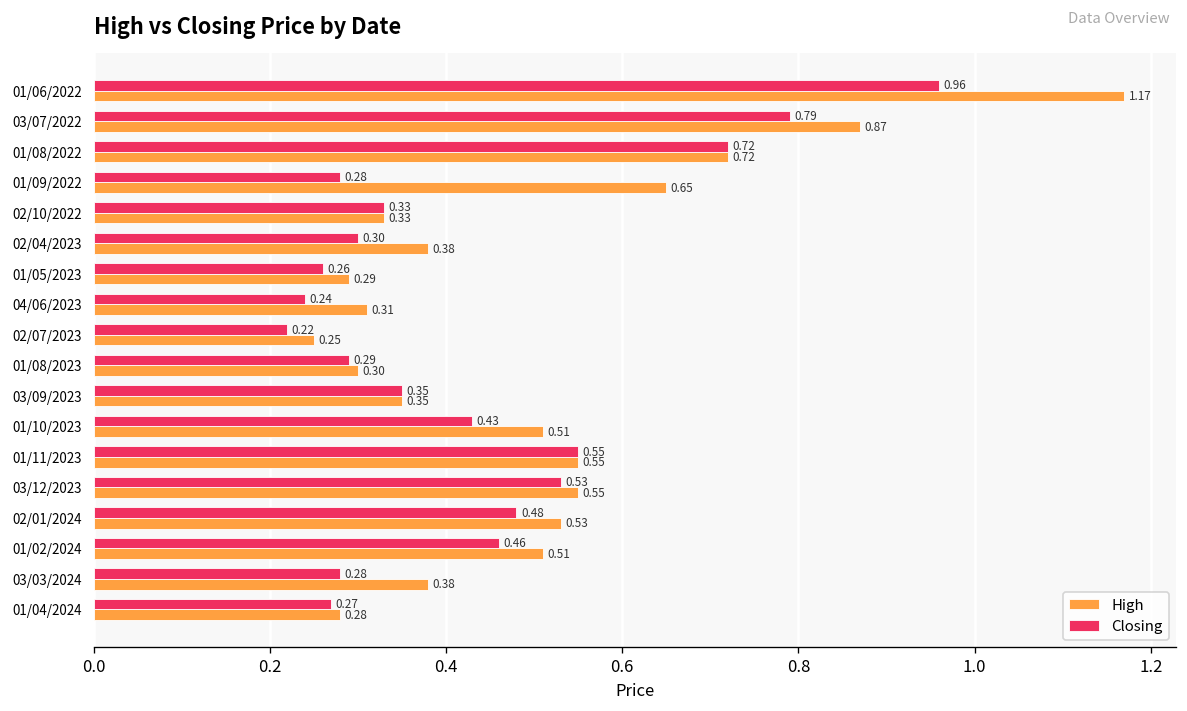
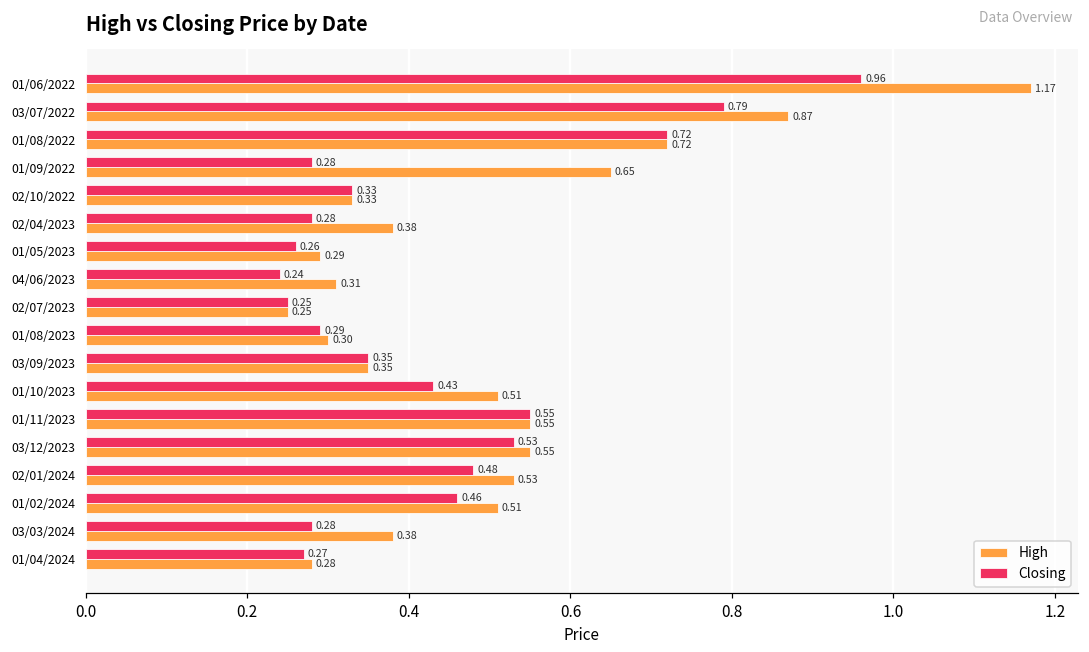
  {
    "High": {
      "01/06/2022": 1.17,
      "03/07/2022": 0.87,
      "01/08/2022": 0.72,
      "01/09/2022": 0.65,
      "02/10/2022": 0.33,
      "02/04/2023": 0.38,
      "01/05/2023": 0.29,
      "04/06/2023": 0.31,
      "02/07/2023": 0.25,
      "01/08/2023": 0.30,
      "03/09/2023": 0.35,
      "01/10/2023": 0.51,
      "01/11/2023": 0.55,
      "03/12/2023": 0.55,
      "02/01/2024": 0.53,
      "01/02/2024": 0.51,
      "03/03/2024": 0.38,
      "01/04/2024": 0.28
    },
    "Closing": {
      "01/06/2022": 0.96,
      "03/07/2022": 0.79,
      "01/08/2022": 0.72,
      "01/09/2022": 0.28,
      "02/10/2022": 0.33,
-     "02/04/2023": 0.30,
+     "02/04/2023": 0.28,
      "01/05/2023": 0.26,
      "04/06/2023": 0.24,
-     "02/07/2023": 0.22,
+     "02/07/2023": 0.25,
      "01/08/2023": 0.29,
      "03/09/2023": 0.35,
      "01/10/2023": 0.43,
      "01/11/2023": 0.55,
      "03/12/2023": 0.53,
      "02/01/2024": 0.48,
      "01/02/2024": 0.46,
      "03/03/2024": 0.28,
      "01/04/2024": 0.27
    }
  }
